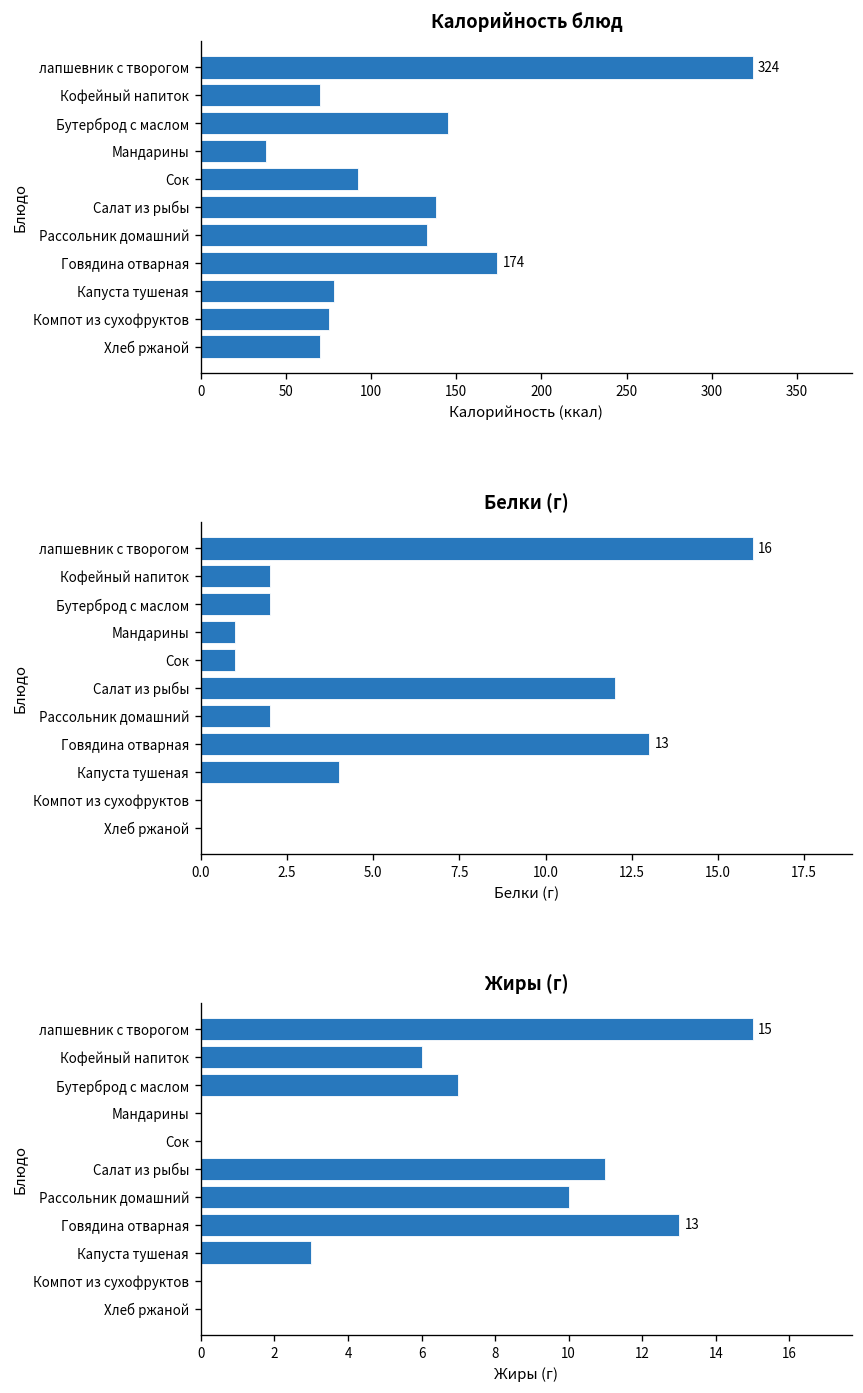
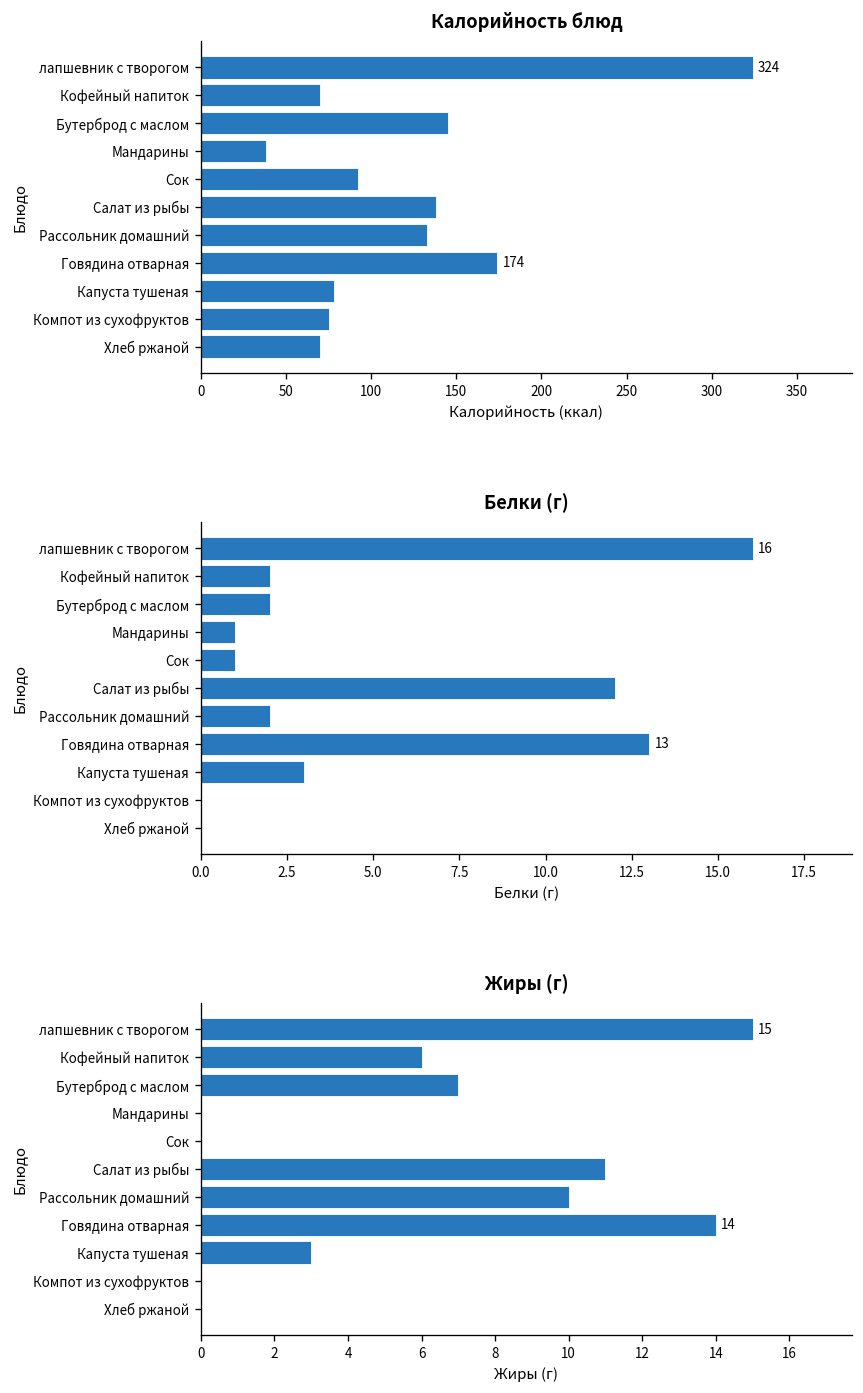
  {
    "Калорийность блюд": {
      "лапшевник с творогом": 324,
      "Говядина отварная": 174
    },
    "Белки (г)": {
      "Кофейный напиток": 2,
      "Бутерброд с маслом": 2,
      "Мандарины": 1,
      "Сок": 1,
      "Салат из рыбы": 12,
      "Рассольник домашний": 2,
-     "Капуста тушеная": 4,
+     "Капуста тушеная": 3,
      "Компот из сухофруктов": 0,
      "Хлеб ржаной": 0
    },
    "Жиры (г)": {
      "лапшевник с творогом": 15,
-     "Говядина отварная": 13
+     "Говядина отварная": 14
    }
  }
